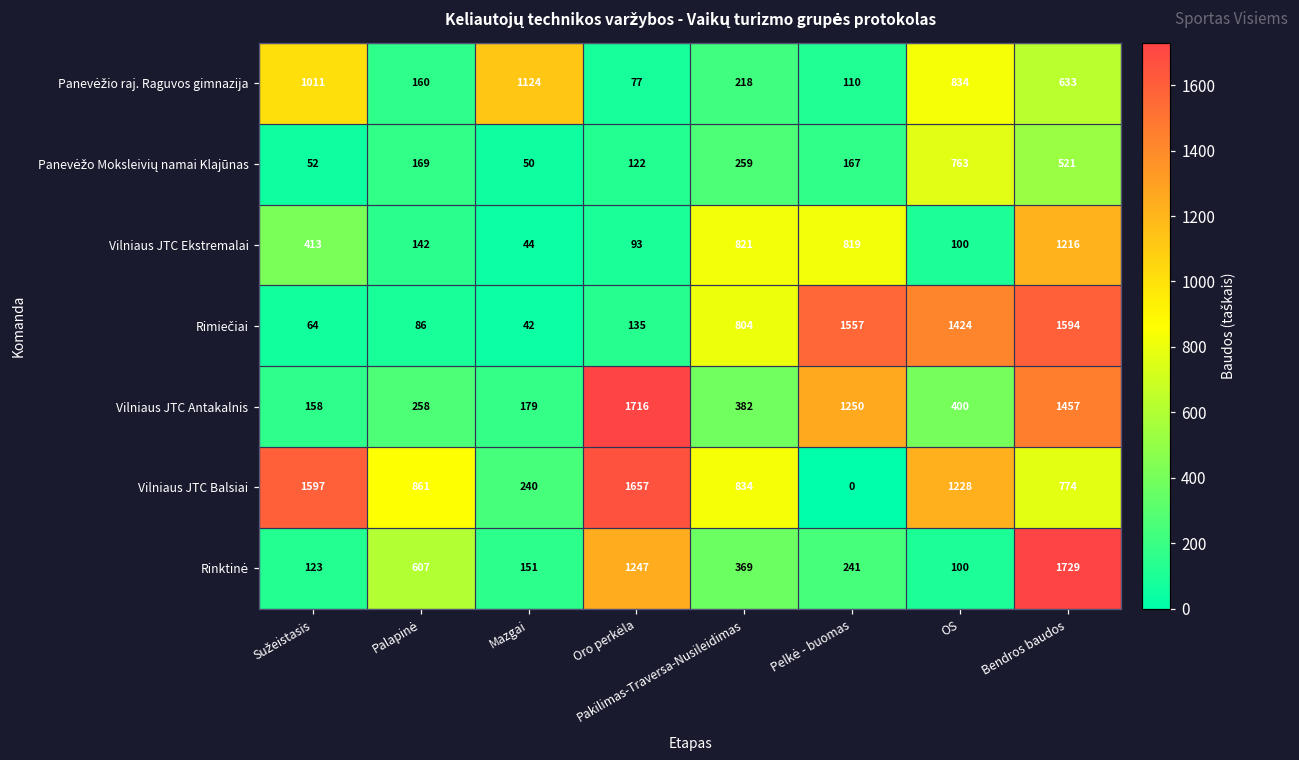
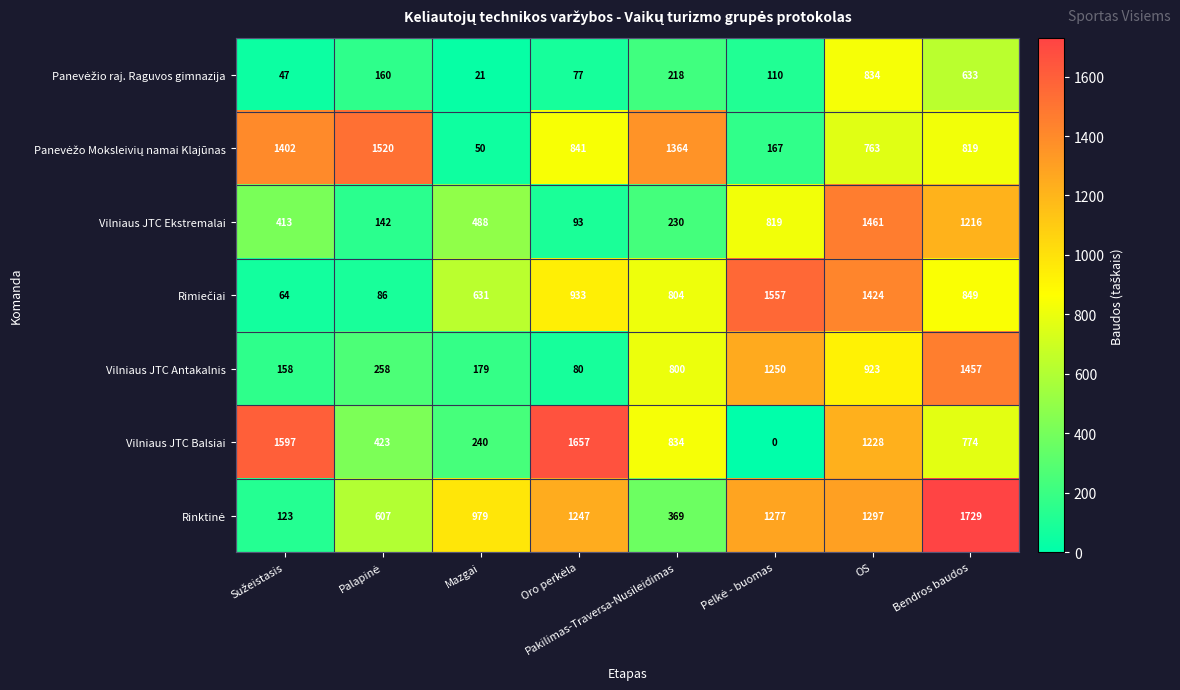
  {
    "Panevėžio raj. Raguvos gimnazija": {
-     "Sužeistasis": 1011,
+     "Sužeistasis": 47,
      "Palapinė": 160,
-     "Mazgai": 1124,
+     "Mazgai": 21,
      "Oro perkėla": 77,
      "Pakilimas-Traversa-Nusileidimas": 218,
      "Pelkė - buomas": 110,
      "OS": 834,
      "Bendros baudos": 633
    },
    "Panevėžo Moksleivių namai Klajūnas": {
-     "Sužeistasis": 52,
-     "Palapinė": 169,
+     "Sužeistasis": 1402,
+     "Palapinė": 1520,
      "Mazgai": 50,
-     "Oro perkėla": 122,
-     "Pakilimas-Traversa-Nusileidimas": 259,
+     "Oro perkėla": 841,
+     "Pakilimas-Traversa-Nusileidimas": 1364,
      "Pelkė - buomas": 167,
      "OS": 763,
-     "Bendros baudos": 521
+     "Bendros baudos": 819
    },
    "Vilniaus JTC Ekstremalai": {
      "Sužeistasis": 413,
      "Palapinė": 142,
-     "Mazgai": 44,
+     "Mazgai": 488,
      "Oro perkėla": 93,
-     "Pakilimas-Traversa-Nusileidimas": 821,
+     "Pakilimas-Traversa-Nusileidimas": 230,
      "Pelkė - buomas": 819,
-     "OS": 100,
+     "OS": 1461,
      "Bendros baudos": 1216
    },
    "Rimiečiai": {
      "Sužeistasis": 64,
      "Palapinė": 86,
-     "Mazgai": 42,
-     "Oro perkėla": 135,
+     "Mazgai": 631,
+     "Oro perkėla": 933,
      "Pakilimas-Traversa-Nusileidimas": 804,
      "Pelkė - buomas": 1557,
      "OS": 1424,
-     "Bendros baudos": 1594
+     "Bendros baudos": 849
    },
    "Vilniaus JTC Antakalnis": {
      "Sužeistasis": 158,
      "Palapinė": 258,
      "Mazgai": 179,
-     "Oro perkėla": 1716,
-     "Pakilimas-Traversa-Nusileidimas": 382,
+     "Oro perkėla": 80,
+     "Pakilimas-Traversa-Nusileidimas": 800,
      "Pelkė - buomas": 1250,
-     "OS": 400,
+     "OS": 923,
      "Bendros baudos": 1457
    },
    "Vilniaus JTC Balsiai": {
      "Sužeistasis": 1597,
-     "Palapinė": 861,
+     "Palapinė": 423,
      "Mazgai": 240,
      "Oro perkėla": 1657,
      "Pakilimas-Traversa-Nusileidimas": 834,
      "Pelkė - buomas": 0,
      "OS": 1228,
      "Bendros baudos": 774
    },
    "Rinktinė": {
      "Sužeistasis": 123,
      "Palapinė": 607,
-     "Mazgai": 151,
+     "Mazgai": 979,
      "Oro perkėla": 1247,
      "Pakilimas-Traversa-Nusileidimas": 369,
-     "Pelkė - buomas": 241,
-     "OS": 100,
+     "Pelkė - buomas": 1277,
+     "OS": 1297,
      "Bendros baudos": 1729
    }
  }
